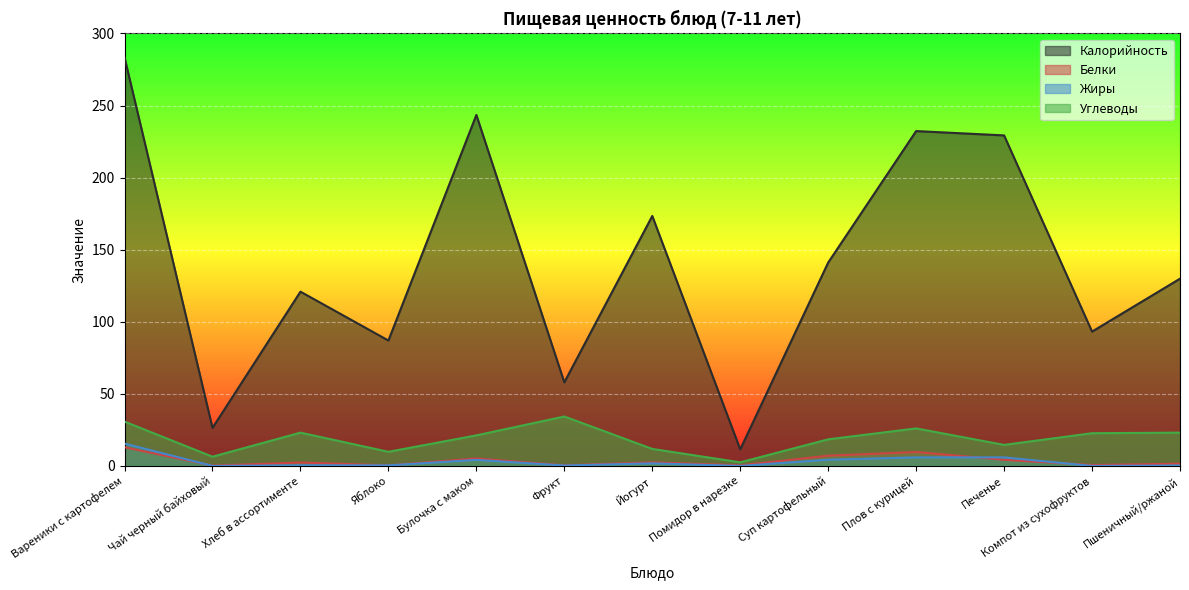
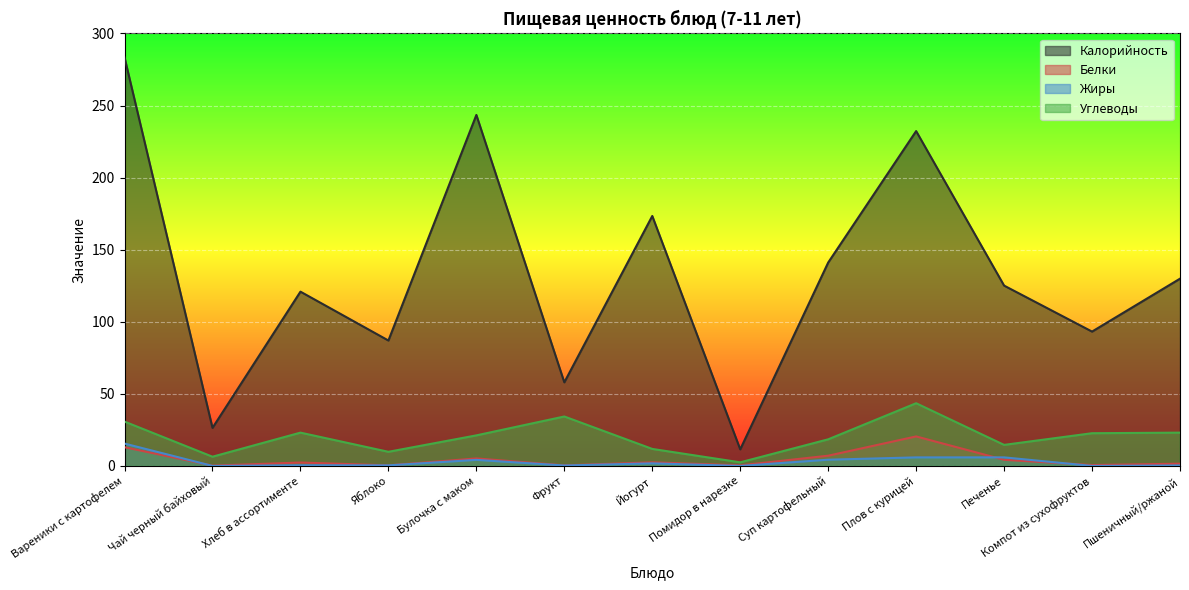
  {
    "Калорийность": {
      "Вареники с картофелем": 283,
      "Чай черный байховый": 26,
      "Хлеб в ассортименте": 121,
      "Яблоко": 87,
      "Булочка с маком": 244,
      "Фрукт": 58,
      "Йогурт": 173,
      "Помидор в нарезке": 12,
      "Суп картофельный": 141,
      "Плов с курицей": 232,
-     "Печенье": 229,
+     "Печенье": 125,
      "Компот из сухофруктов": 93,
      "Пшеничный/ржаной": 130
    },
    "Белки": {
      "Вареники с картофелем": 13,
      "Хлеб в ассортименте": 2,
      "Суп картофельный": 7,
-     "Плов с курицей": 10
+     "Плов с курицей": 20
    },
    "Жиры": {
      "Вареники с картофелем": 16,
      "Хлеб в ассортименте": 0,
      "Суп картофельный": 4,
      "Плов с курицей": 6
    },
    "Углеводы": {
      "Вареники с картофелем": 31,
      "Чай черный байховый": 6,
      "Хлеб в ассортименте": 23,
      "Яблоко": 10,
      "Булочка с маком": 21,
      "Фрукт": 34,
      "Йогурт": 12,
      "Помидор в нарезке": 3,
      "Суп картофельный": 18,
-     "Плов с курицей": 26,
+     "Плов с курицей": 44,
      "Печенье": 15,
      "Компот из сухофруктов": 23,
      "Пшеничный/ржаной": 23
    }
  }
